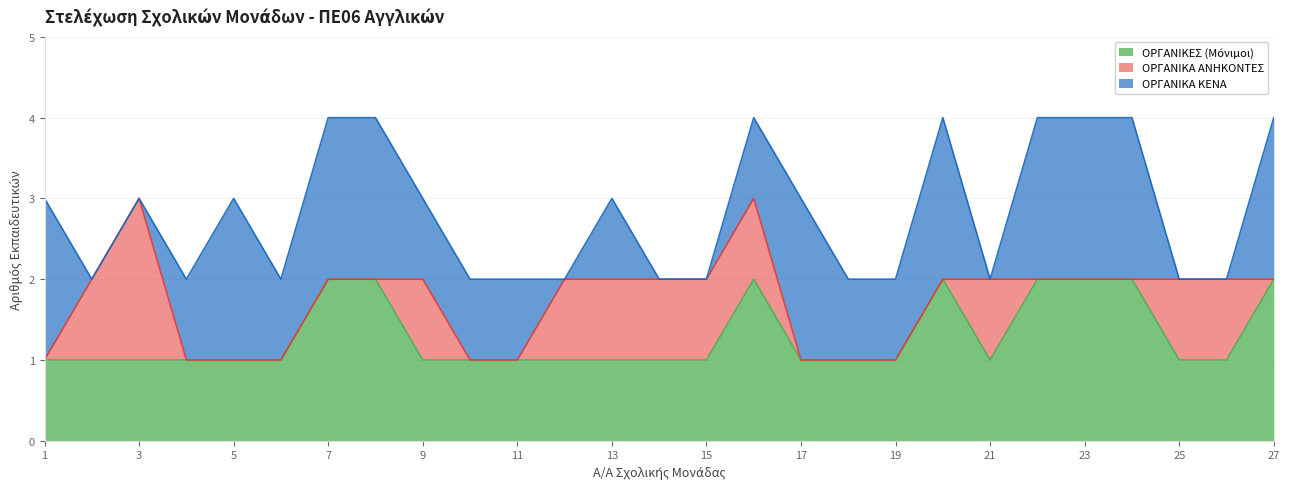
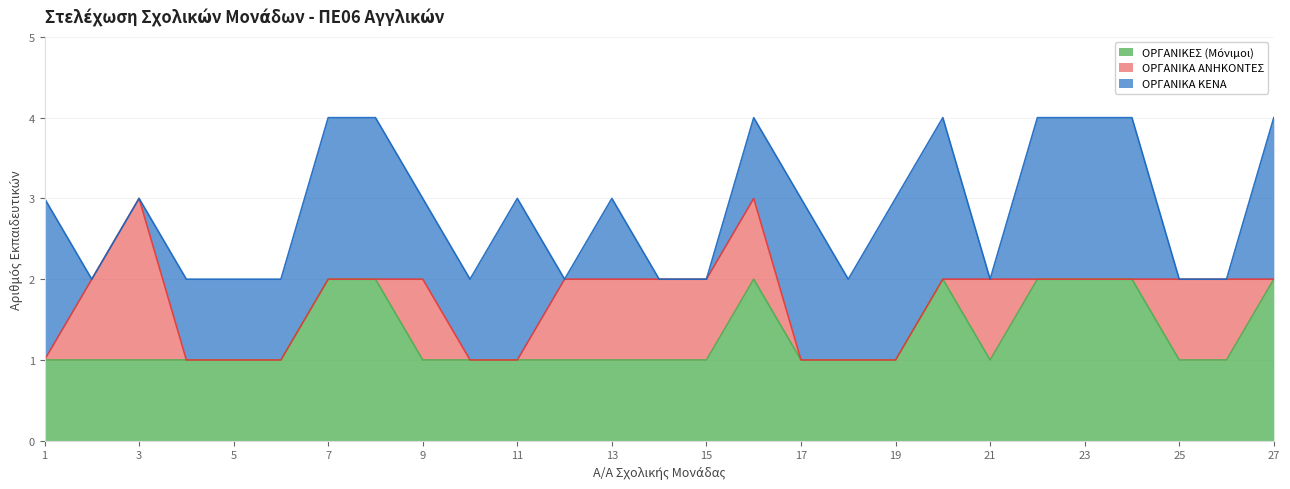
  {
    "ΟΡΓΑΝΙΚΕΣ (Μόνιμοι)": {
      "3": 1,
      "9": 1,
      "13": 1,
      "15": 1,
      "21": 1,
      "25": 1
    },
    "ΟΡΓΑΝΙΚΑ ΑΝΗΚΟΝΤΕΣ": {
      "9": 1,
      "13": 1
    },
    "ΟΡΓΑΝΙΚΑ ΚΕΝΑ": {
      "1": 2,
-     "5": 2,
+     "5": 1,
      "7": 2,
      "9": 1,
-     "11": 1,
+     "11": 2,
      "13": 1,
      "17": 2,
-     "19": 1,
+     "19": 2,
      "23": 2,
      "27": 2
    }
  }
